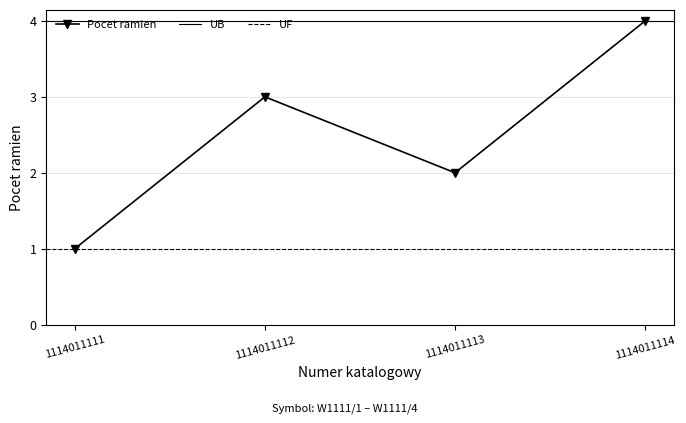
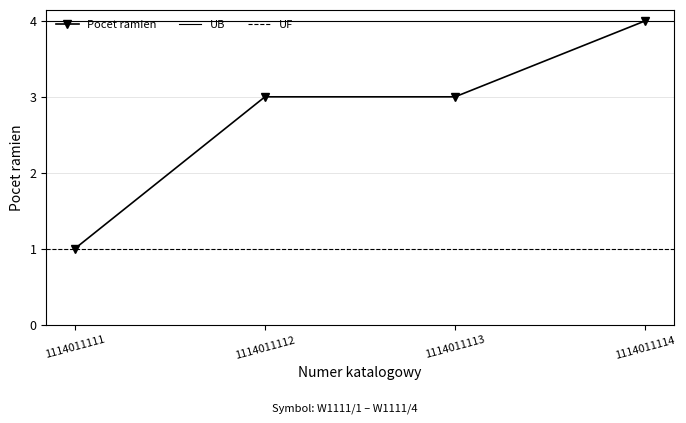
  {
    "1114011111": 1,
    "1114011112": 3,
-   "1114011113": 2,
+   "1114011113": 3,
    "1114011114": 4
  }
